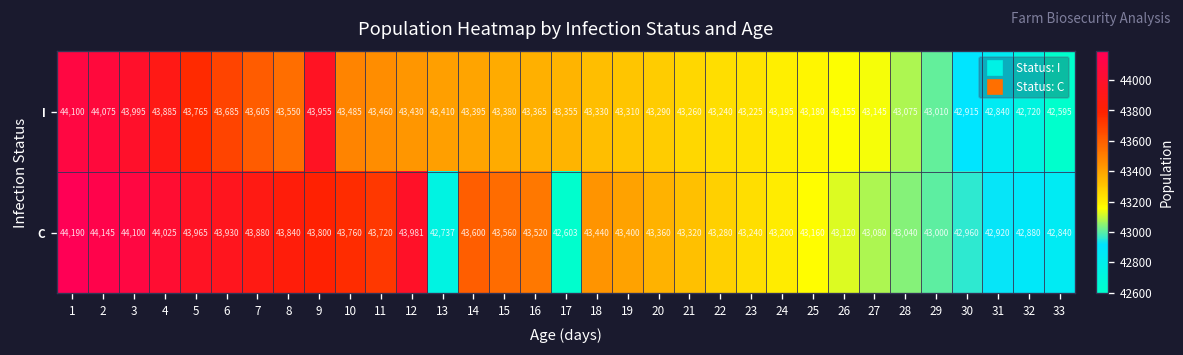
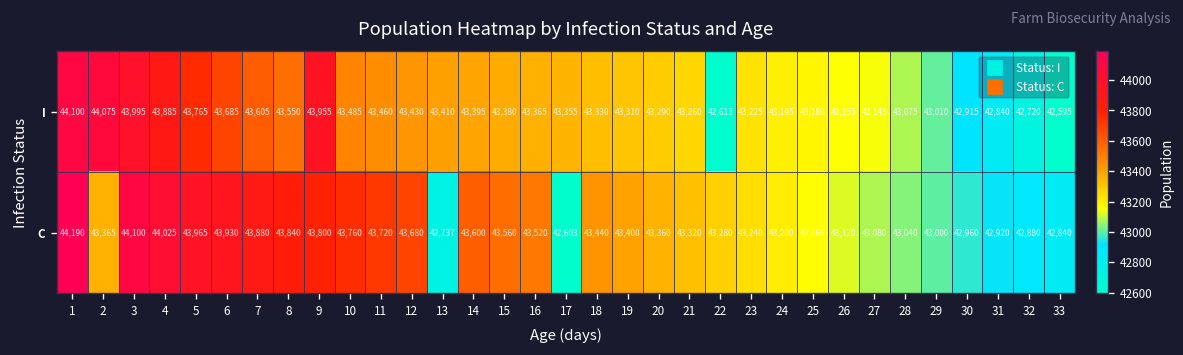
  {
    "I": {
      "1": "44,100",
      "2": "44,075",
      "3": "43,995",
      "4": "43,885",
      "5": "43,765",
      "6": "43,685",
      "7": "43,605",
      "8": "43,550",
      "9": "43,955",
      "10": "43,485",
      "11": "43,460",
      "12": "43,430",
      "13": "43,410",
      "14": "43,395",
      "15": "43,380",
      "16": "43,365",
      "17": "43,355",
      "18": "43,330",
      "19": "43,310",
      "20": "43,290",
      "21": "43,260",
-     "22": "43,240",
+     "22": "42,613",
      "23": "43,225",
      "24": "43,195",
      "25": "43,180",
      "26": "43,155",
      "27": "43,145",
      "28": "43,075",
      "29": "43,010",
      "30": "42,915",
      "31": "42,840",
      "32": "42,720",
      "33": "42,595"
    },
    "C": {
      "1": "44,190",
-     "2": "44,145",
+     "2": "43,365",
      "3": "44,100",
      "4": "44,025",
      "5": "43,965",
      "6": "43,930",
      "7": "43,880",
      "8": "43,840",
      "9": "43,800",
      "10": "43,760",
      "11": "43,720",
-     "12": "43,981",
+     "12": "43,680",
      "13": "42,737",
      "14": "43,600",
      "15": "43,560",
      "16": "43,520",
      "17": "42,603",
      "18": "43,440",
      "19": "43,400",
      "20": "43,360",
      "21": "43,320",
      "22": "43,280",
      "23": "43,240",
      "24": "43,200",
      "25": "43,160",
      "26": "43,120",
      "27": "43,080",
      "28": "43,040",
      "29": "43,000",
      "30": "42,960",
      "31": "42,920",
      "32": "42,880",
      "33": "42,840"
    }
  }
